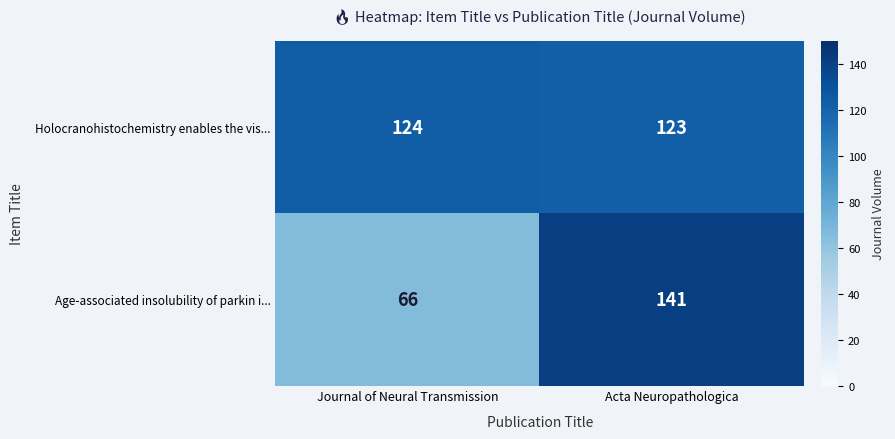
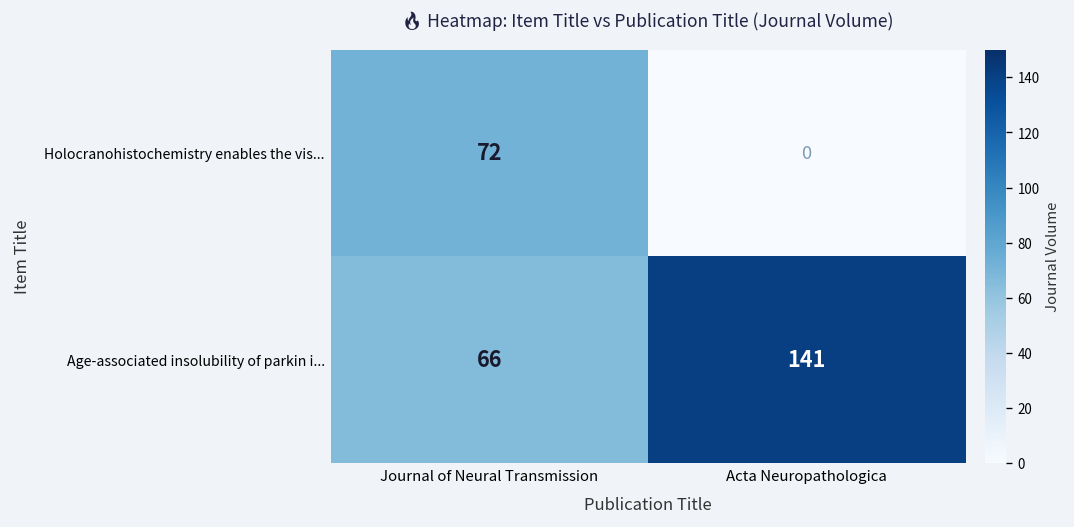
  {
    "Holocranohistochemistry enables the vis...": {
-     "Journal of Neural Transmission": 124,
-     "Acta Neuropathologica": 123
+     "Journal of Neural Transmission": 72,
+     "Acta Neuropathologica": 0
    },
    "Age-associated insolubility of parkin i...": {
      "Journal of Neural Transmission": 66,
      "Acta Neuropathologica": 141
    }
  }
